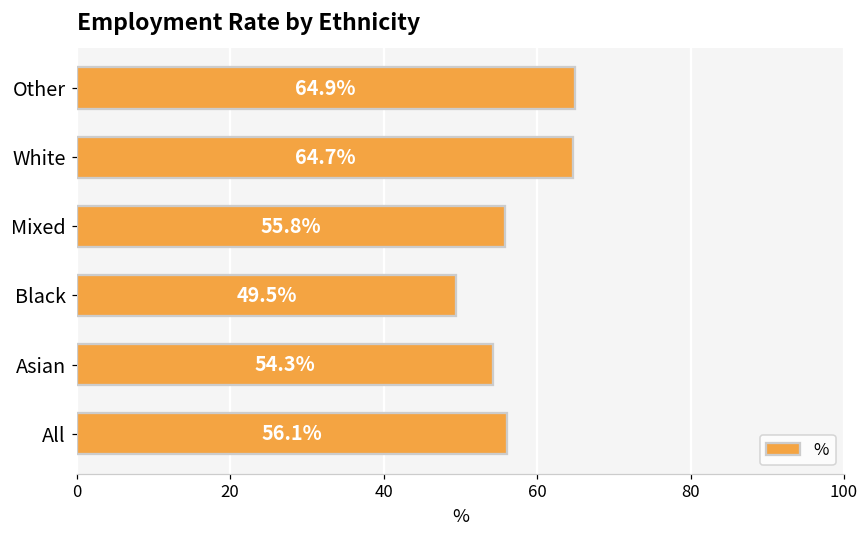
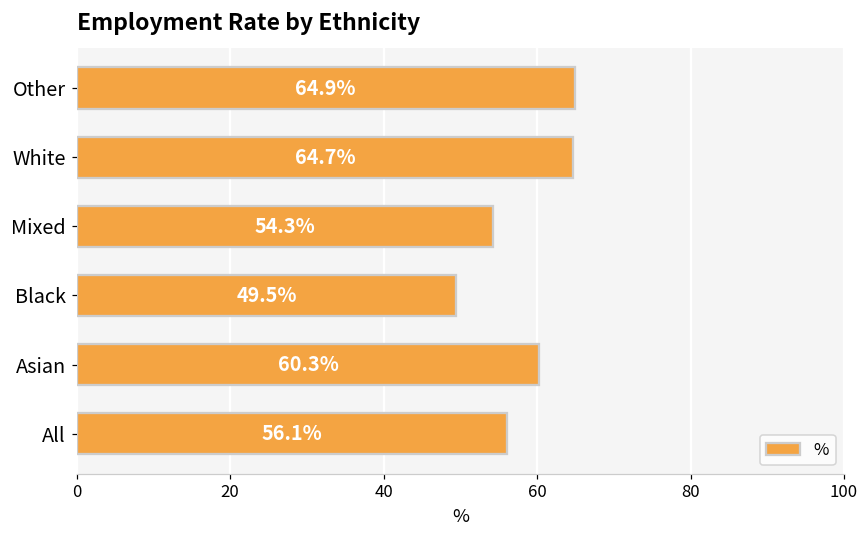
  {
    "Other": "64.9%",
    "White": "64.7%",
-   "Mixed": "55.8%",
+   "Mixed": "54.3%",
    "Black": "49.5%",
-   "Asian": "54.3%",
+   "Asian": "60.3%",
    "All": "56.1%"
  }
